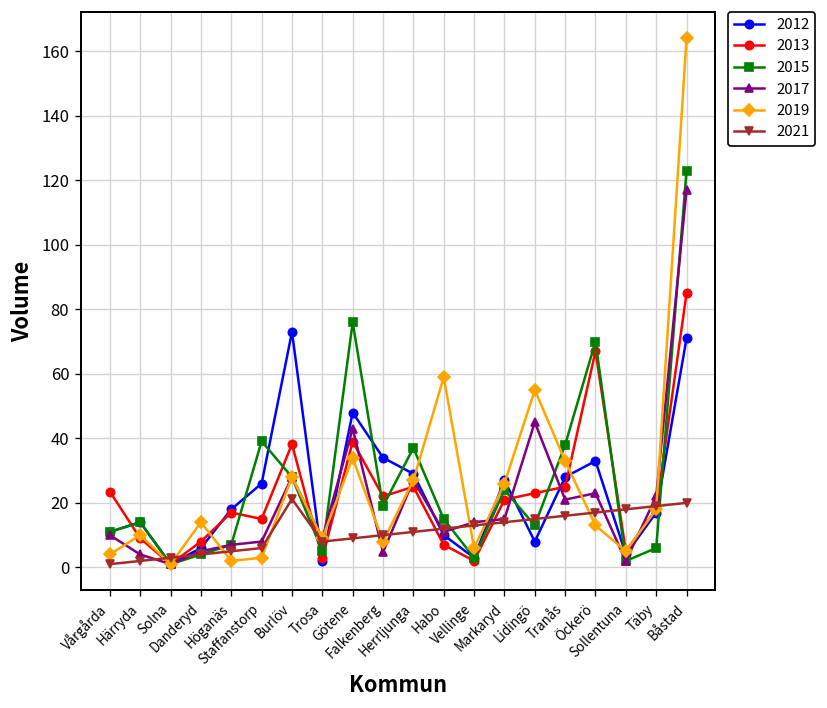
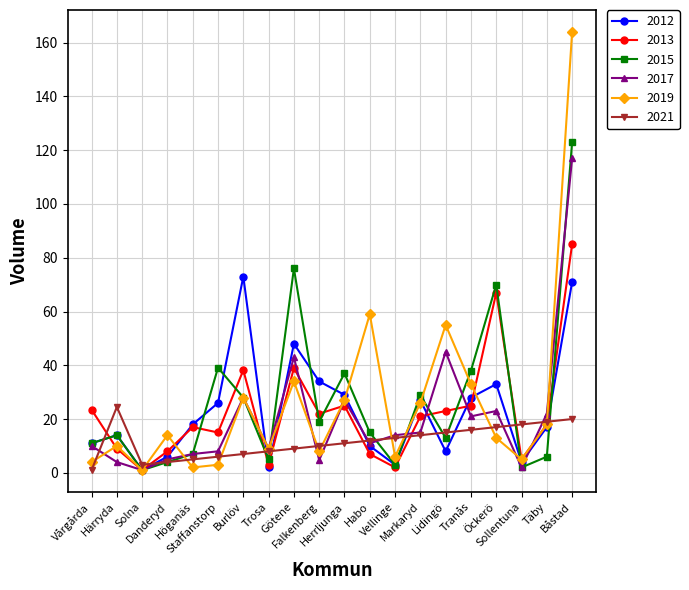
  {
    "2012": {
      "Danderyd": 6,
      "Höganäs": 18,
      "Staffanstorp": 26,
      "Burlöv": 73,
      "Trosa": 2,
      "Götene": 48,
      "Falkenberg": 34,
      "Herrljunga": 29,
      "Habo": 10,
      "Markaryd": 27,
      "Lidingö": 8,
      "Tranås": 28,
      "Öckerö": 33,
      "Sollentuna": 4,
      "Täby": 17,
      "Båstad": 71
    },
    "2013": {
      "Vårgårda": 24,
      "Härryda": 9,
      "Danderyd": 8,
      "Höganäs": 17,
      "Staffanstorp": 15,
      "Burlöv": 38,
      "Trosa": 3,
      "Götene": 39,
      "Falkenberg": 22,
      "Herrljunga": 25,
      "Habo": 7,
      "Vellinge": 2,
      "Markaryd": 21,
      "Lidingö": 23,
      "Tranås": 25,
      "Öckerö": 67,
      "Båstad": 85
    },
    "2015": {
      "Staffanstorp": 39,
      "Trosa": 5,
      "Götene": 76,
      "Falkenberg": 19,
      "Herrljunga": 37,
      "Habo": 15,
-     "Markaryd": 24,
+     "Markaryd": 29,
      "Lidingö": 13,
      "Tranås": 38,
      "Öckerö": 70,
      "Täby": 6,
      "Båstad": 123
    },
    "2017": {
      "Vårgårda": 10,
      "Härryda": 4,
      "Danderyd": 5,
      "Staffanstorp": 8,
      "Götene": 43,
      "Falkenberg": 5,
      "Habo": 11,
      "Vellinge": 14,
      "Markaryd": 15,
      "Lidingö": 45,
      "Tranås": 21,
      "Öckerö": 23,
      "Täby": 22,
      "Båstad": 117
    },
    "2019": {
      "Vårgårda": 4,
      "Härryda": 10,
      "Danderyd": 14,
      "Höganäs": 2,
      "Staffanstorp": 3,
      "Götene": 34,
      "Falkenberg": 8,
      "Habo": 59,
      "Vellinge": 6,
      "Markaryd": 26,
      "Lidingö": 55,
      "Tranås": 33,
      "Öckerö": 13,
      "Båstad": 164
    },
    "2021": {
      "Vårgårda": 1,
-     "Härryda": 2,
+     "Härryda": 25,
      "Solna": 3,
      "Höganäs": 5,
      "Staffanstorp": 6,
-     "Burlöv": 21,
+     "Burlöv": 7,
      "Trosa": 8,
      "Götene": 9,
      "Falkenberg": 10,
      "Herrljunga": 11,
      "Habo": 12,
      "Vellinge": 13,
      "Markaryd": 14,
      "Lidingö": 15,
      "Tranås": 16,
      "Öckerö": 17,
      "Sollentuna": 18,
      "Täby": 19,
      "Båstad": 20
    }
  }
